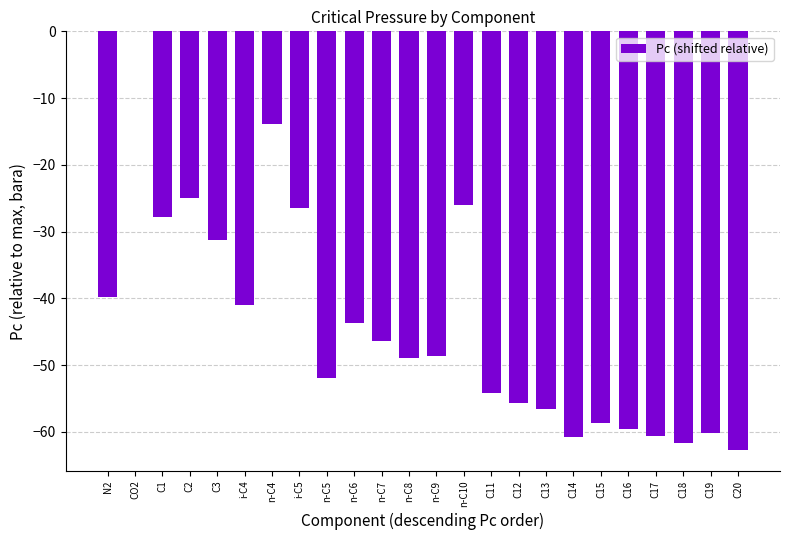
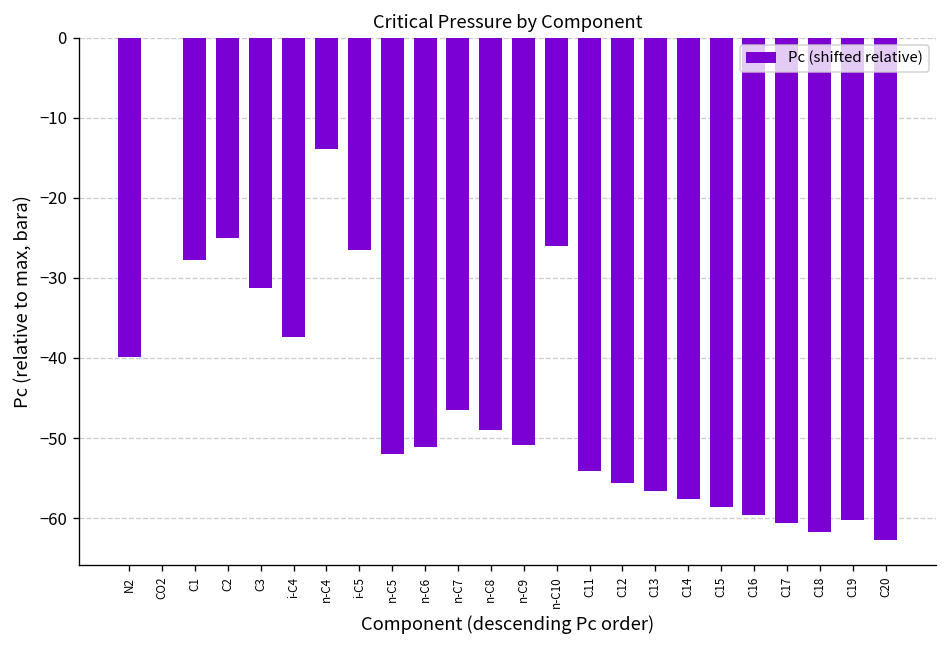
  {
    "N2": -40,
    "CO2": 0,
    "C1": -28,
    "C2": -25,
    "C3": -31,
-   "i-C4": -41,
+   "i-C4": -37,
    "n-C4": -14,
    "i-C5": -26,
    "n-C5": -52,
-   "n-C6": -44,
+   "n-C6": -51,
    "n-C7": -46,
    "n-C8": -49,
-   "n-C9": -49,
+   "n-C9": -51,
    "n-C10": -26,
    "C11": -54,
    "C12": -56,
    "C13": -57,
-   "C14": -61,
+   "C14": -58,
    "C15": -59,
    "C16": -60,
    "C17": -61,
    "C18": -62,
    "C19": -60,
    "C20": -63
  }
